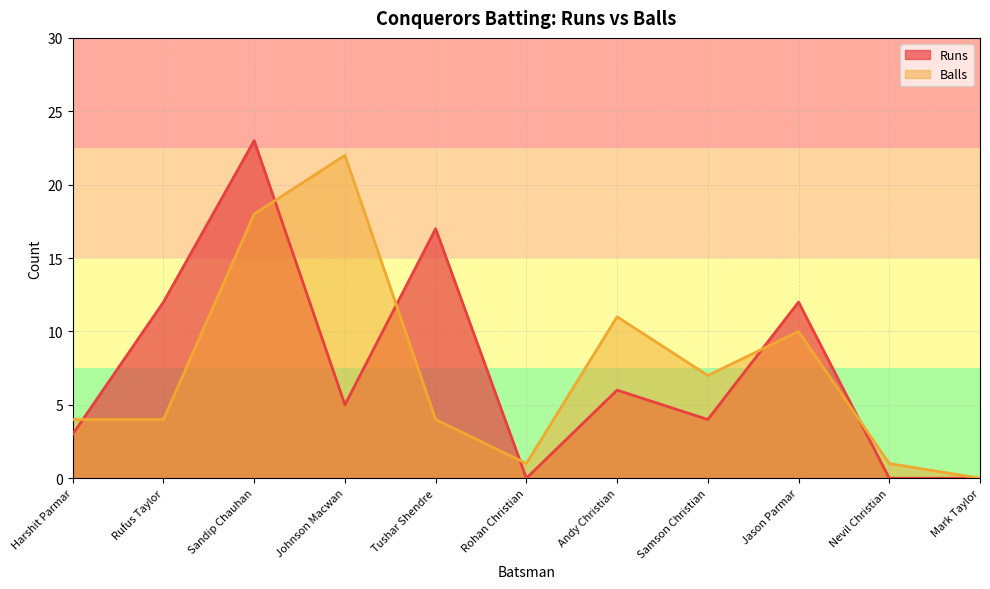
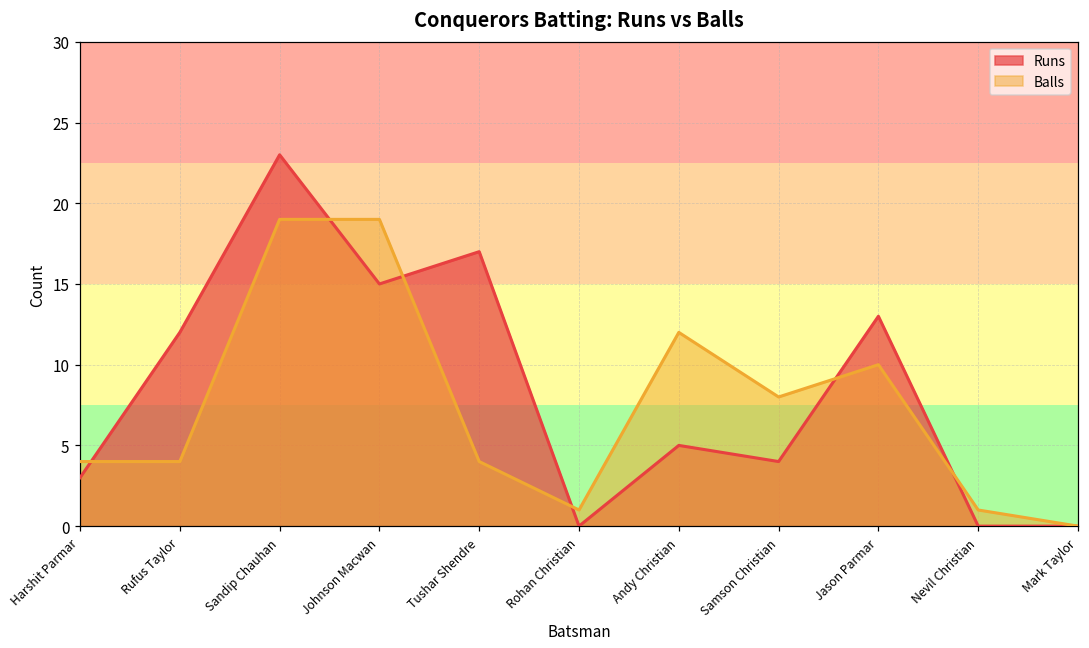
  {
    "Runs": {
      "Harshit Parmar": 3,
      "Rufus Taylor": 12,
      "Sandip Chauhan": 23,
-     "Johnson Macwan": 5,
+     "Johnson Macwan": 15,
      "Tushar Shendre": 17,
      "Rohan Christian": 0,
-     "Andy Christian": 6,
+     "Andy Christian": 5,
      "Samson Christian": 4,
-     "Jason Parmar": 12,
+     "Jason Parmar": 13,
      "Nevil Christian": 0
    },
    "Balls": {
      "Harshit Parmar": 4,
      "Rufus Taylor": 4,
-     "Sandip Chauhan": 18,
-     "Johnson Macwan": 22,
+     "Sandip Chauhan": 19,
+     "Johnson Macwan": 19,
      "Tushar Shendre": 4,
      "Rohan Christian": 1,
-     "Andy Christian": 11,
-     "Samson Christian": 7,
+     "Andy Christian": 12,
+     "Samson Christian": 8,
      "Jason Parmar": 10,
      "Nevil Christian": 1
    }
  }
